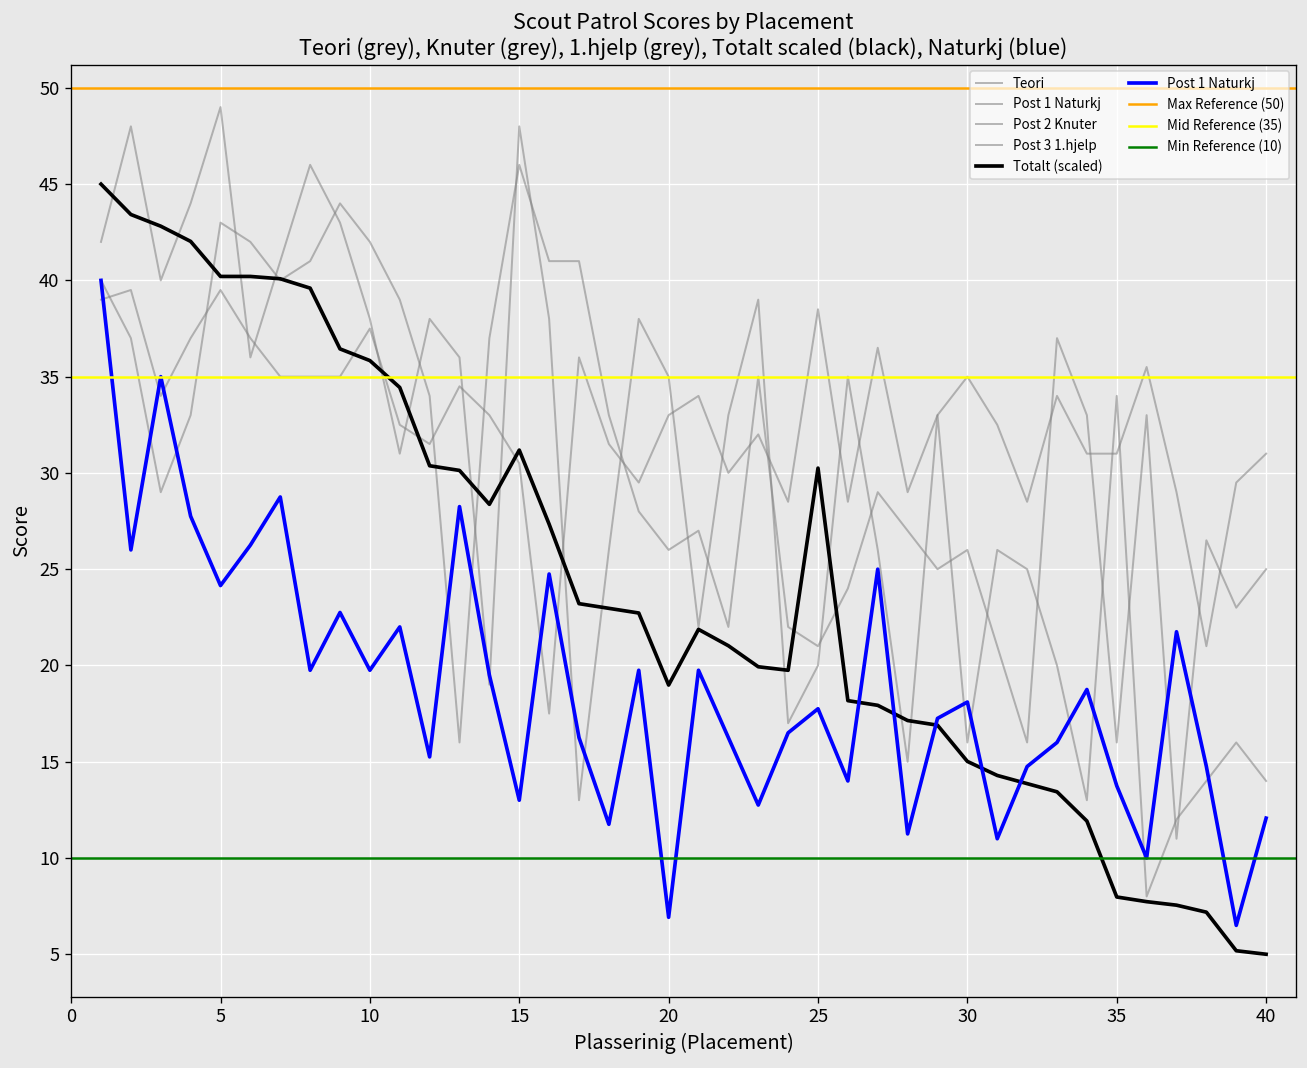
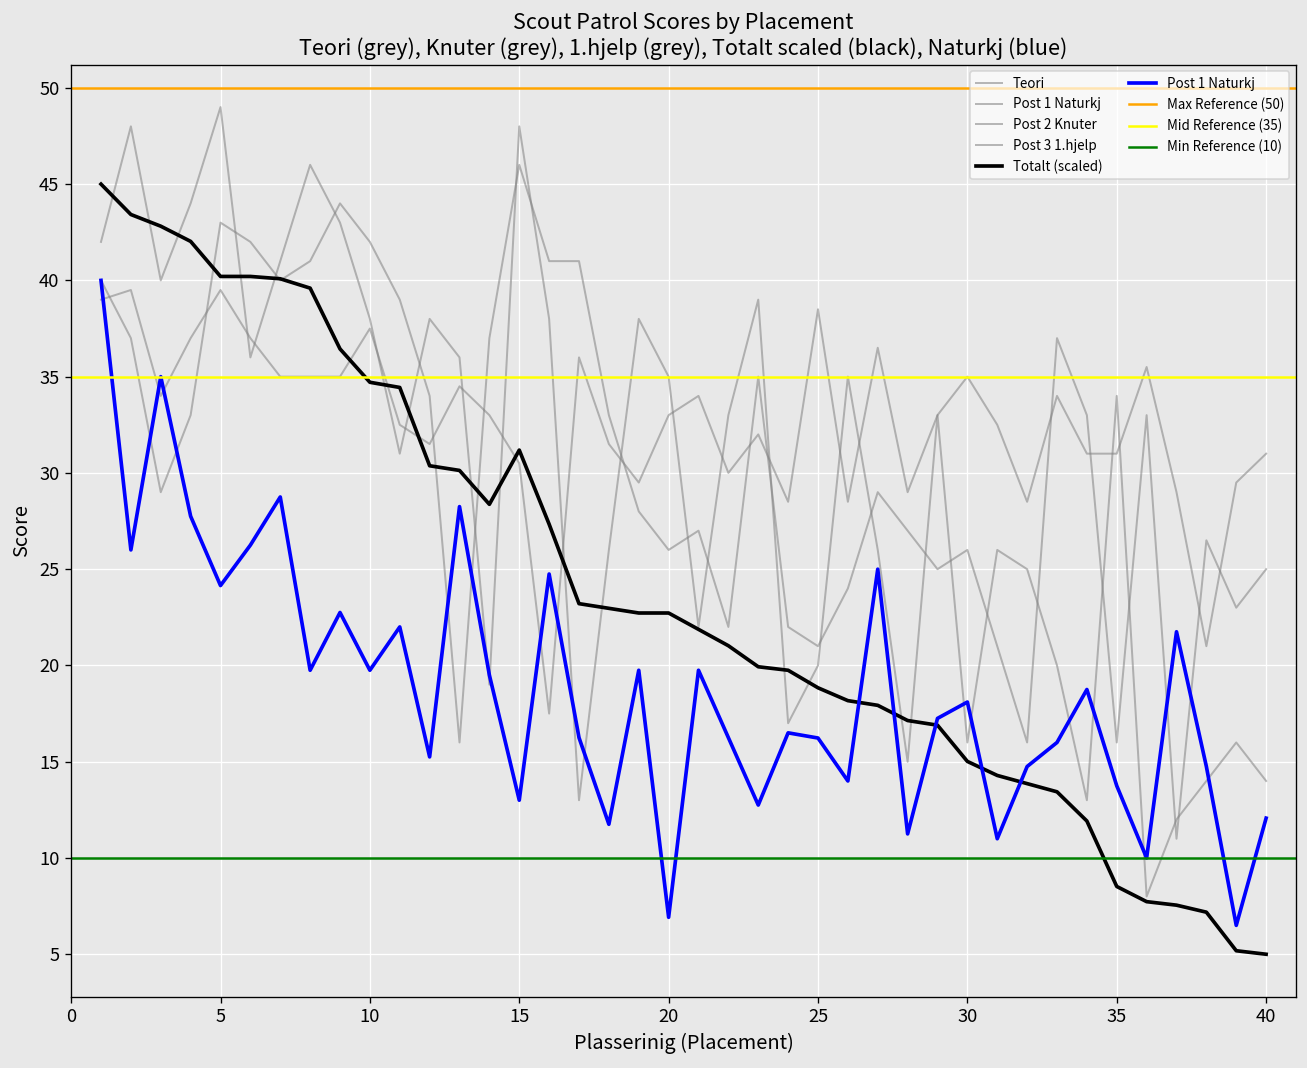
  {
    "Post 1 Naturkj": {
      "5": 24.2,
      "10": 19.8,
      "15": 13.0,
      "20": 6.9,
-     "25": 17.8,
+     "25": 16.2,
      "30": 18.1,
      "35": 13.8,
      "40": 12.1
    },
    "Totalt (scaled)": {
      "5": 40.2,
-     "10": 35.8,
+     "10": 34.7,
      "15": 31.2,
-     "20": 19.0,
-     "25": 30.3,
+     "20": 22.7,
+     "25": 18.8,
      "30": 15.0,
-     "35": 8.0,
+     "35": 8.5,
      "40": 5.0
    }
  }
